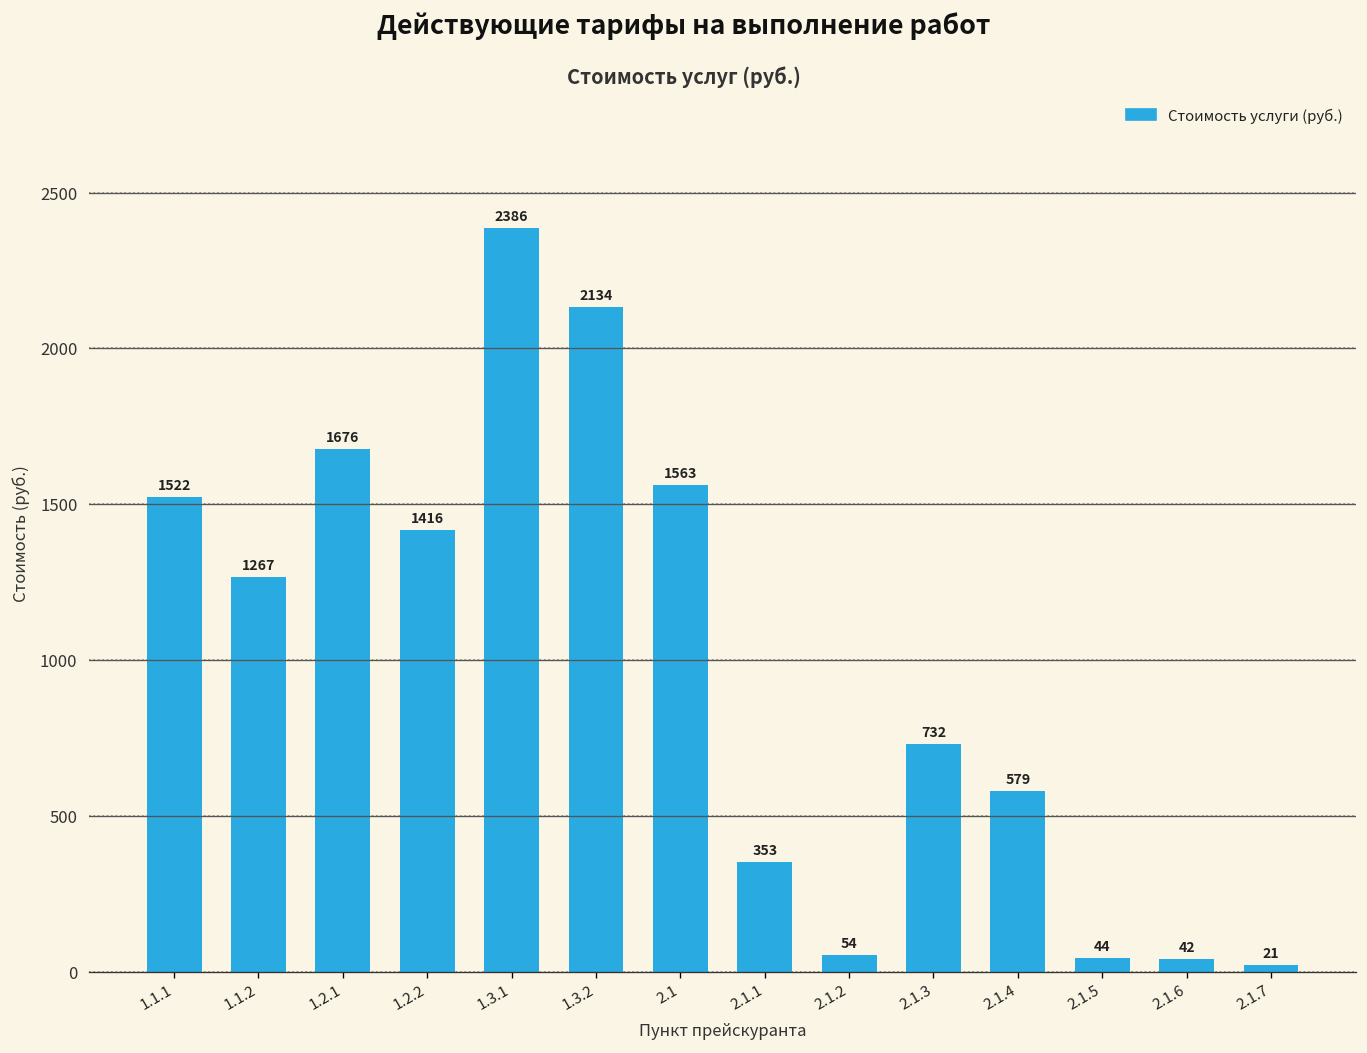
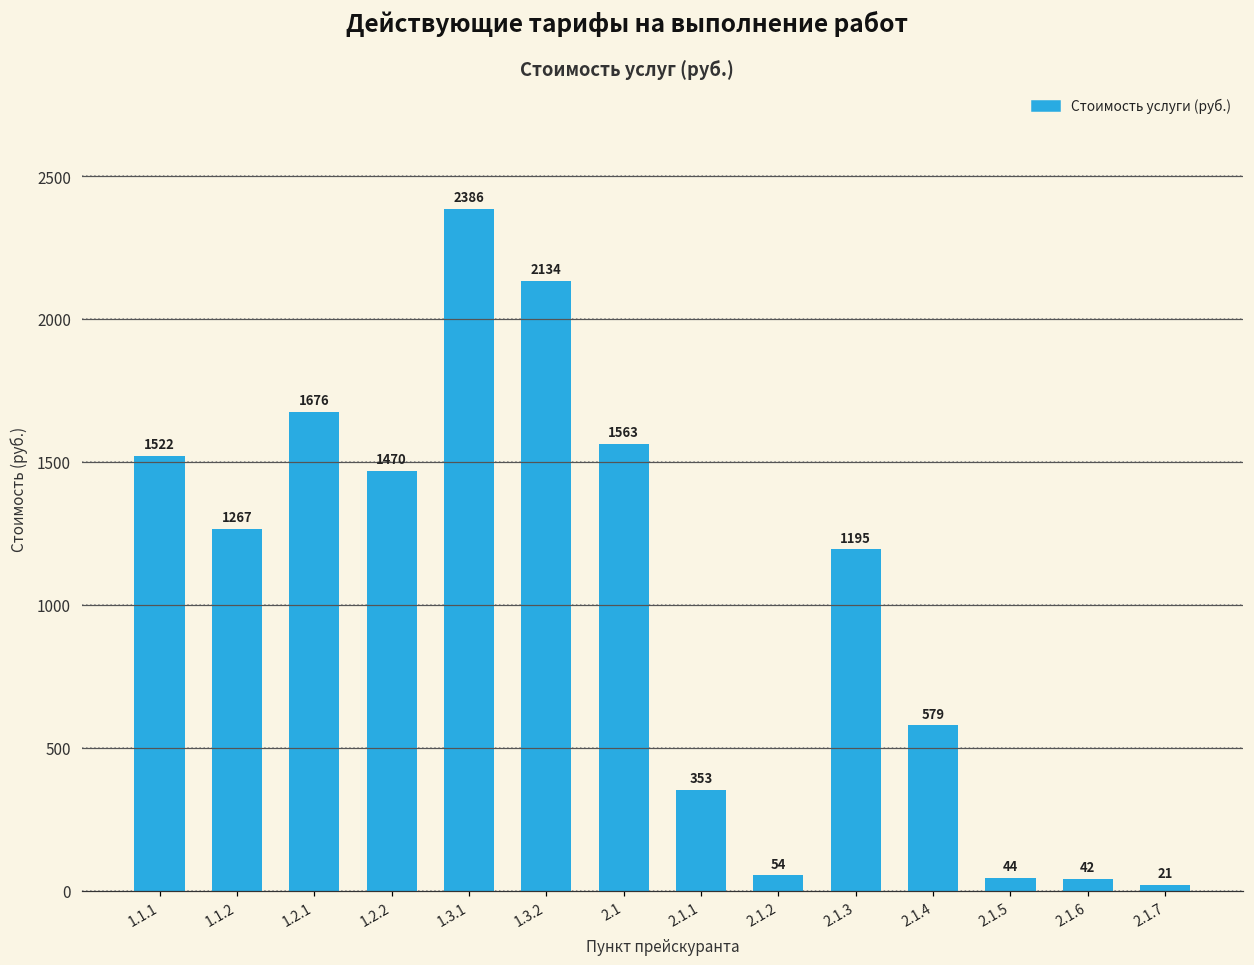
  {
    "1.1.1": 1522,
    "1.1.2": 1267,
    "1.2.1": 1676,
-   "1.2.2": 1416,
+   "1.2.2": 1470,
    "1.3.1": 2386,
    "1.3.2": 2134,
    "2.1": 1563,
    "2.1.1": 353,
    "2.1.2": 54,
-   "2.1.3": 732,
+   "2.1.3": 1195,
    "2.1.4": 579,
    "2.1.5": 44,
    "2.1.6": 42,
    "2.1.7": 21
  }
